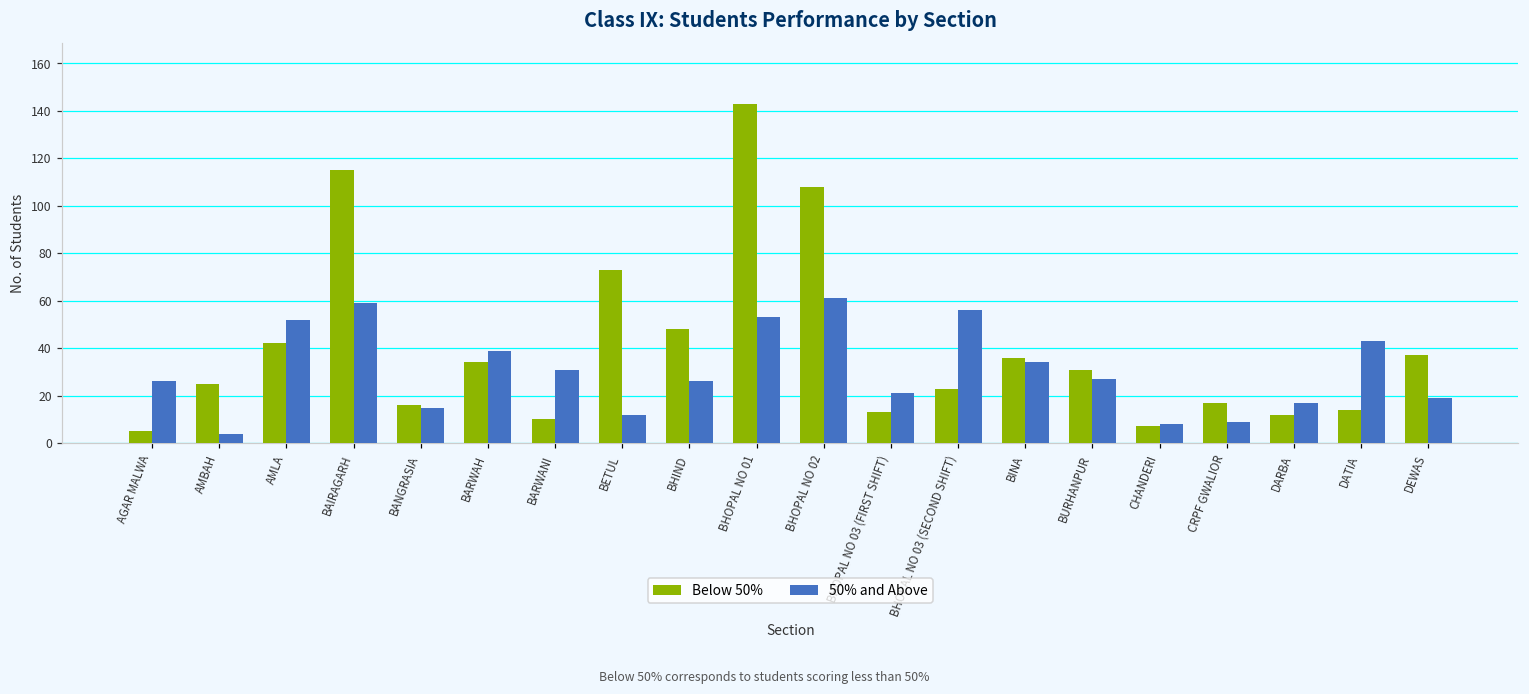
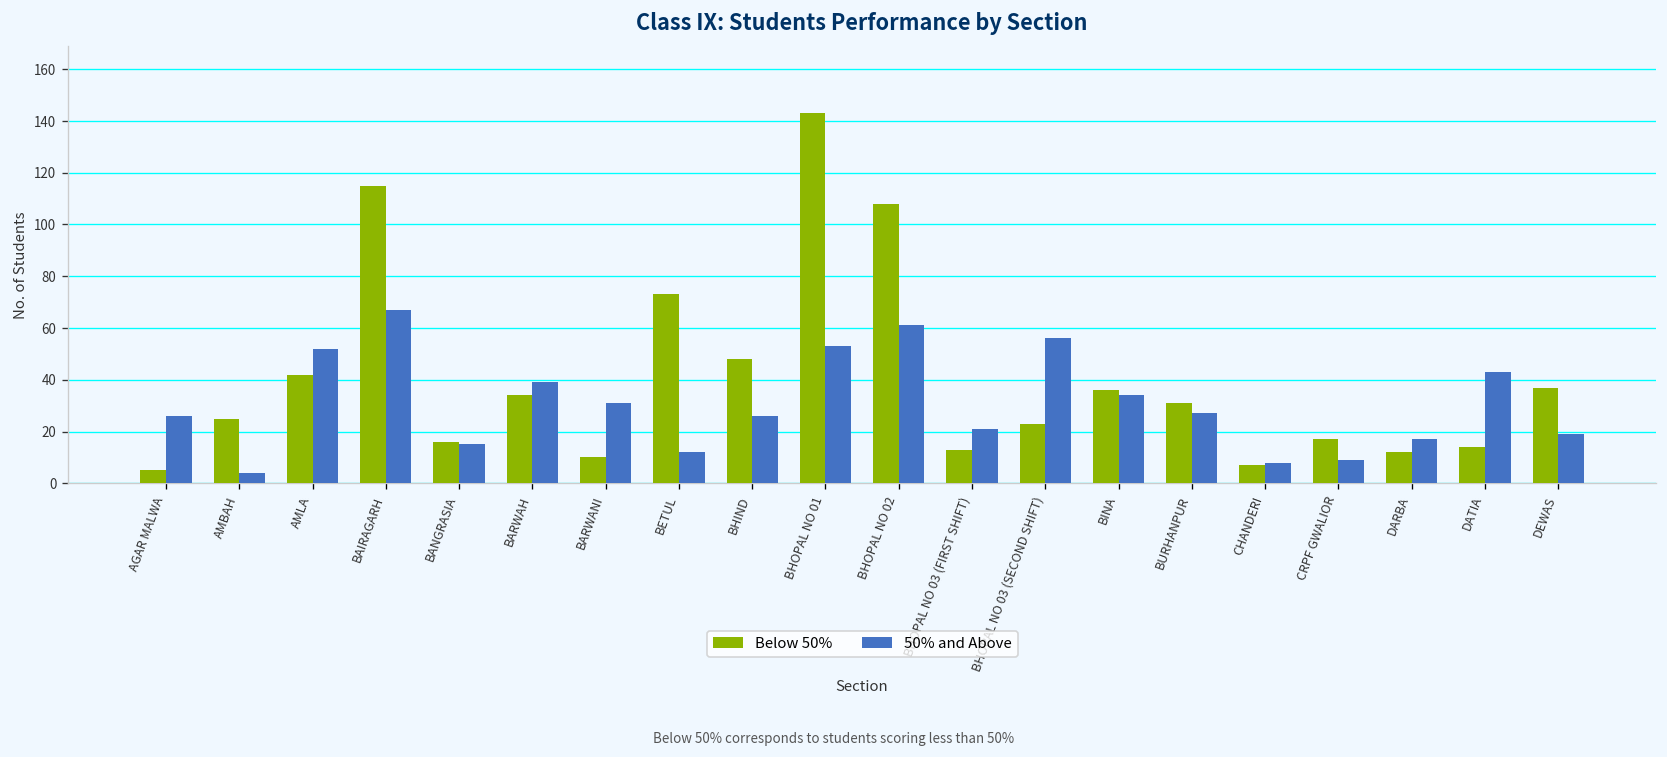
  {
    "Below 50%": {
      "AGAR MALWA": 5,
      "AMBAH": 25,
      "AMLA": 42,
      "BAIRAGARH": 115,
      "BANGRASIA": 16,
      "BARWAH": 34,
      "BARWANI": 10,
      "BETUL": 73,
      "BHIND": 48,
      "BHOPAL NO 01": 143,
      "BHOPAL NO 02": 108,
      "BHOPAL NO 03 (FIRST SHIFT)": 13,
      "BHOPAL NO 03 (SECOND SHIFT)": 23,
      "BINA": 36,
      "BURHANPUR": 31,
      "CHANDERI": 7,
      "CRPF GWALIOR": 17,
      "DARBA": 12,
      "DATIA": 14,
      "DEWAS": 37
    },
    "50% and Above": {
      "AGAR MALWA": 26,
      "AMBAH": 4,
      "AMLA": 52,
-     "BAIRAGARH": 59,
+     "BAIRAGARH": 67,
      "BANGRASIA": 15,
      "BARWAH": 39,
      "BARWANI": 31,
      "BETUL": 12,
      "BHIND": 26,
      "BHOPAL NO 01": 53,
      "BHOPAL NO 02": 61,
      "BHOPAL NO 03 (FIRST SHIFT)": 21,
      "BHOPAL NO 03 (SECOND SHIFT)": 56,
      "BINA": 34,
      "BURHANPUR": 27,
      "CHANDERI": 8,
      "CRPF GWALIOR": 9,
      "DARBA": 17,
      "DATIA": 43,
      "DEWAS": 19
    }
  }
